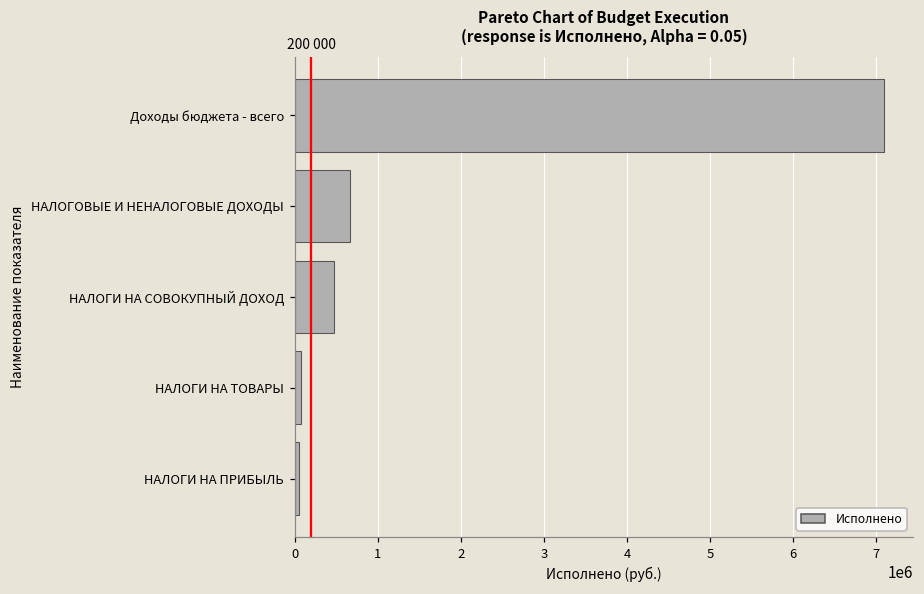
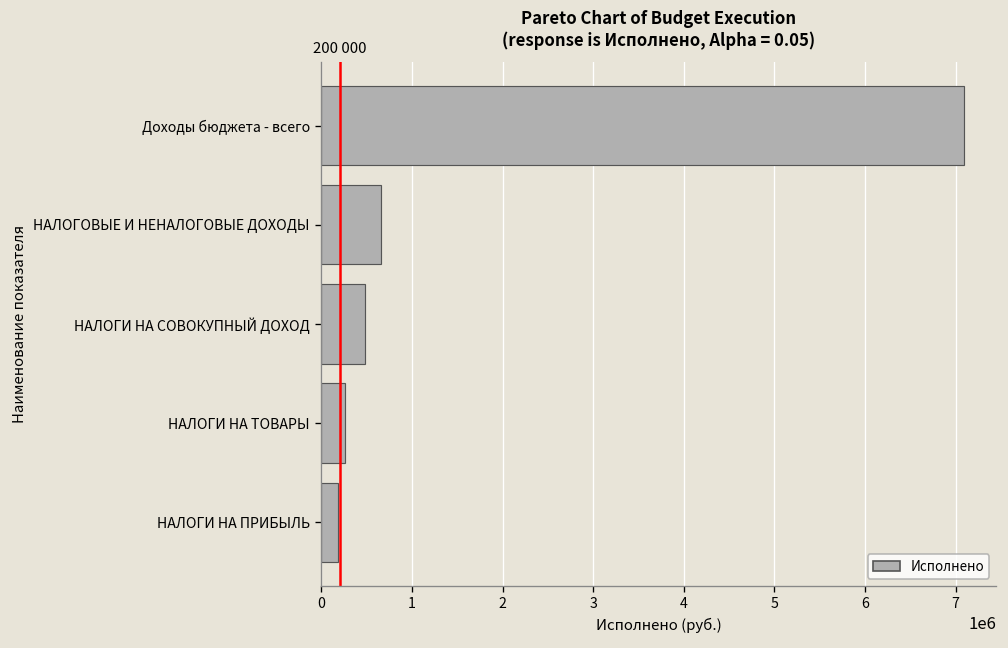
  {
    "Доходы бюджета - всего": 7100000,
    "НАЛОГОВЫЕ И НЕНАЛОГОВЫЕ ДОХОДЫ": 700000,
    "НАЛОГИ НА СОВОКУПНЫЙ ДОХОД": 500000,
-   "НАЛОГИ НА ТОВАРЫ": 100000,
-   "НАЛОГИ НА ПРИБЫЛЬ": 100000
+   "НАЛОГИ НА ТОВАРЫ": 300000,
+   "НАЛОГИ НА ПРИБЫЛЬ": 200000
  }
